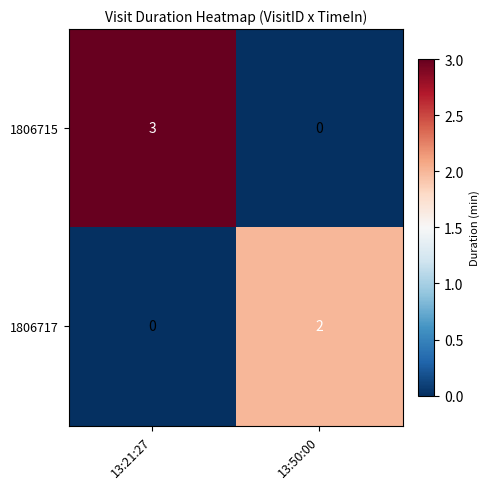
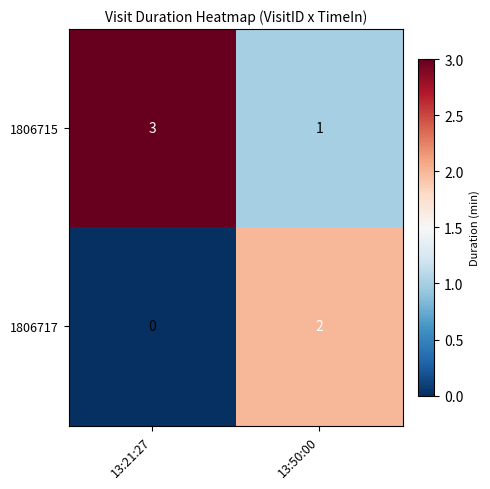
  {
    "1806715": {
      "13:21:27": 3,
-     "13:50:00": 0
+     "13:50:00": 1
    },
    "1806717": {
      "13:21:27": 0,
      "13:50:00": 2
    }
  }
